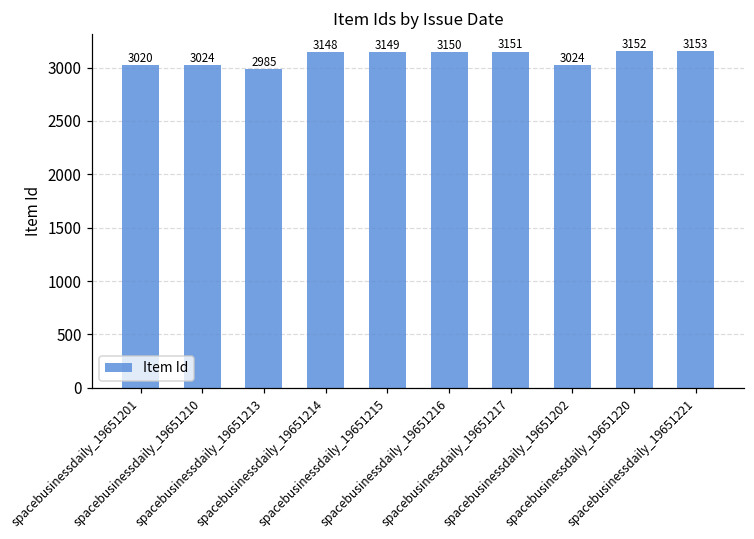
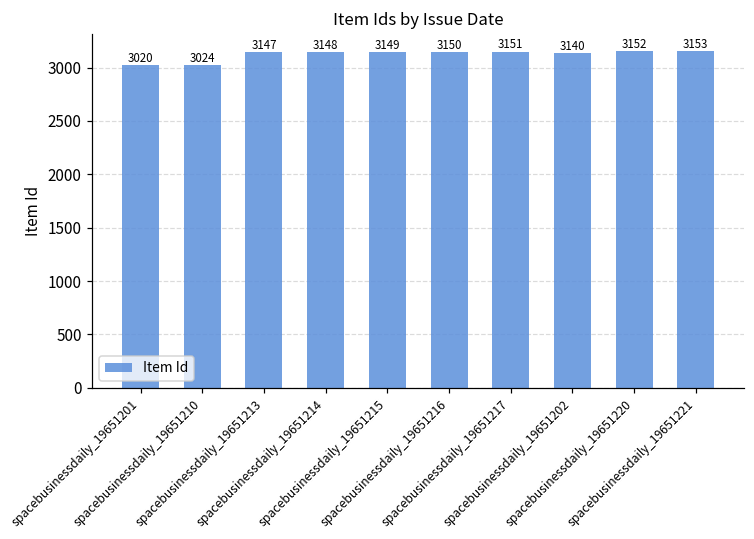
  {
    "spacebusinessdaily_19651201": 3020,
    "spacebusinessdaily_19651210": 3024,
-   "spacebusinessdaily_19651213": 2985,
+   "spacebusinessdaily_19651213": 3147,
    "spacebusinessdaily_19651214": 3148,
    "spacebusinessdaily_19651215": 3149,
    "spacebusinessdaily_19651216": 3150,
    "spacebusinessdaily_19651217": 3151,
-   "spacebusinessdaily_19651202": 3024,
+   "spacebusinessdaily_19651202": 3140,
    "spacebusinessdaily_19651220": 3152,
    "spacebusinessdaily_19651221": 3153
  }
